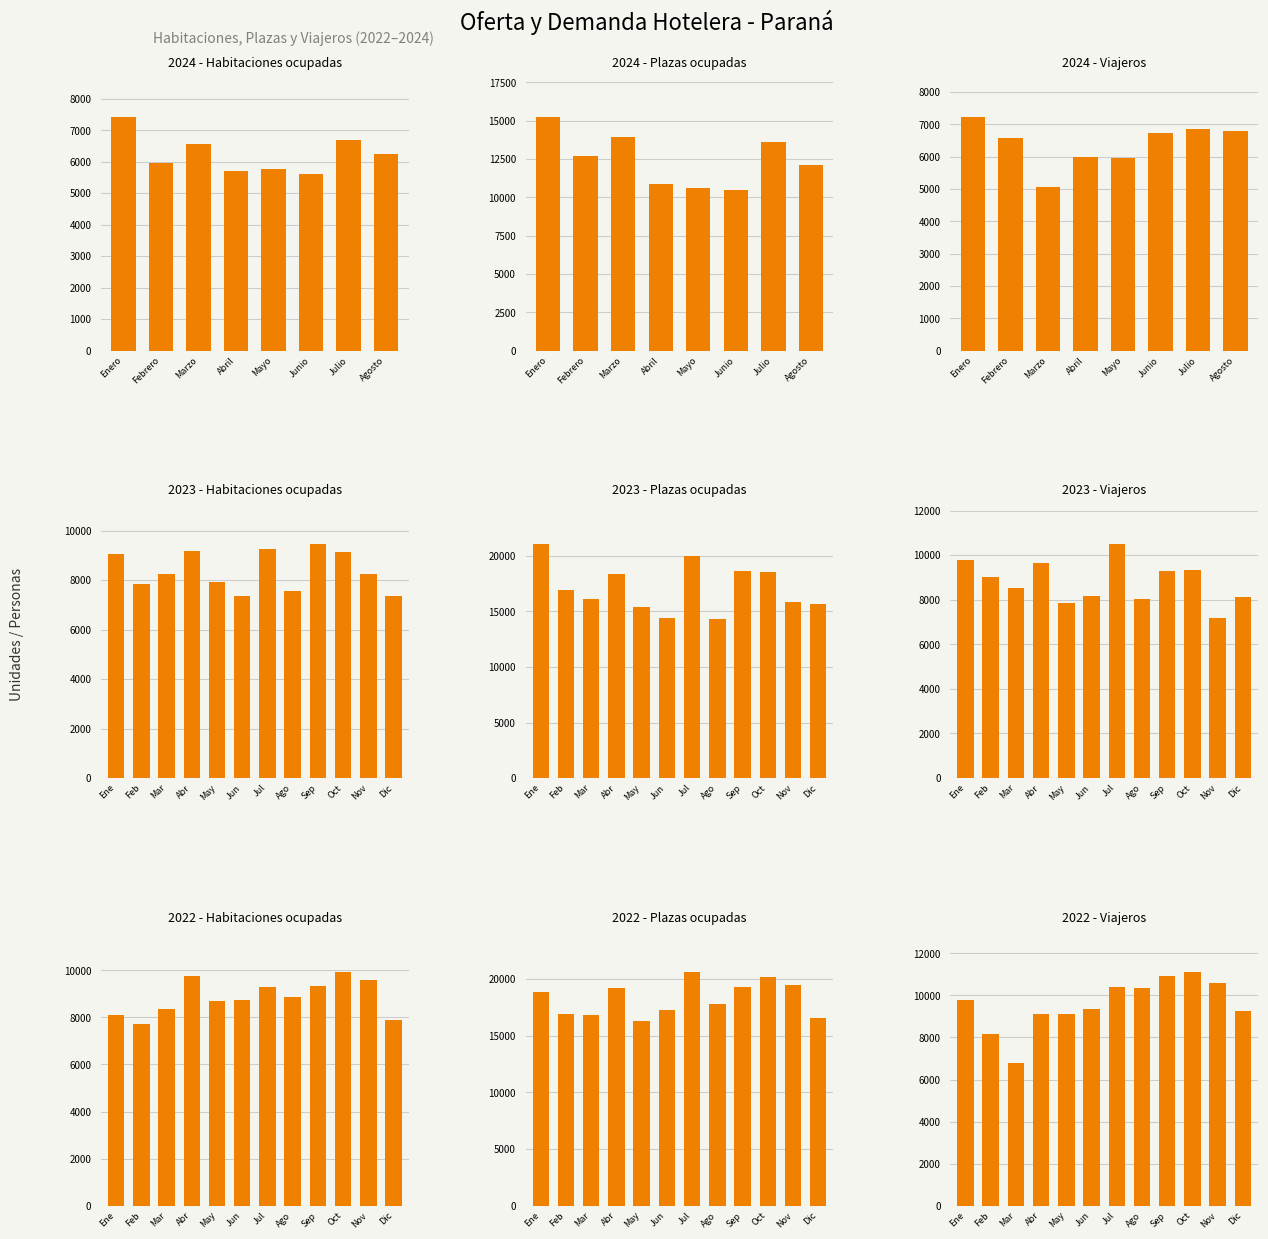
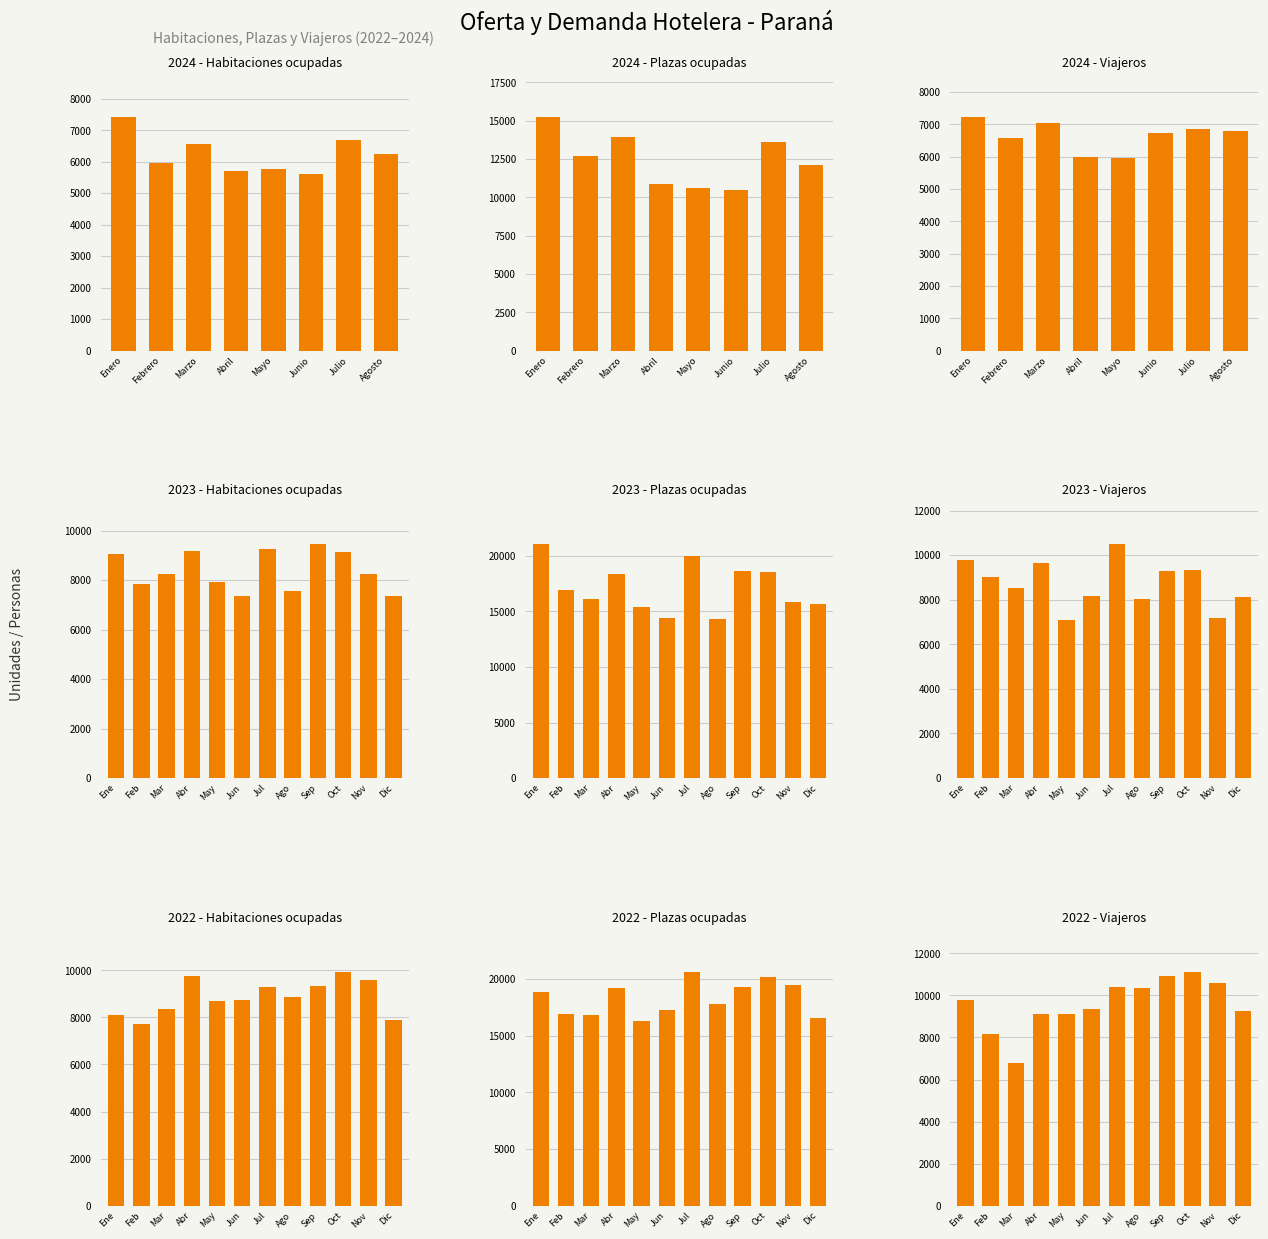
  {
    "2024 - Habitaciones ocupadas": {
      "Enero": 7400,
      "Febrero": 6000,
      "Marzo": 6500,
      "Abril": 5700,
      "Mayo": 5800,
      "Junio": 5600,
      "Julio": 6700,
      "Agosto": 6200
    },
    "2024 - Plazas ocupadas": {
      "Enero": 15300,
      "Febrero": 12700,
      "Marzo": 13900,
      "Abril": 10900,
      "Mayo": 10600,
      "Junio": 10500,
      "Julio": 13600,
      "Agosto": 12100
    },
    "2024 - Viajeros": {
      "Enero": 7200,
      "Febrero": 6600,
-     "Marzo": 5100,
+     "Marzo": 7000,
      "Abril": 6000,
      "Mayo": 6000,
      "Junio": 6700,
      "Julio": 6800,
      "Agosto": 6800
    },
    "2023 - Habitaciones ocupadas": {
      "Ene": 9000,
      "Feb": 7800,
      "Mar": 8200,
      "Abr": 9200,
      "May": 7900,
      "Jun": 7400,
      "Jul": 9300,
      "Ago": 7500,
      "Sep": 9400,
      "Oct": 9100,
      "Nov": 8200,
      "Dic": 7400
    },
    "2023 - Plazas ocupadas": {
      "Ene": 21000,
      "Feb": 17000,
      "Mar": 16100,
      "Abr": 18400,
      "May": 15400,
      "Jun": 14400,
      "Jul": 20000,
      "Ago": 14300,
      "Sep": 18700,
      "Oct": 18500,
      "Nov": 15900,
      "Dic": 15600
    },
    "2023 - Viajeros": {
      "Ene": 9800,
      "Feb": 9000,
      "Mar": 8500,
      "Abr": 9700,
-     "May": 7900,
+     "May": 7100,
      "Jun": 8200,
      "Jul": 10500,
      "Ago": 8000,
      "Sep": 9300,
      "Oct": 9300,
      "Nov": 7200,
      "Dic": 8100
    },
    "2022 - Habitaciones ocupadas": {
      "Ene": 8100,
      "Feb": 7700,
      "Mar": 8400,
      "Abr": 9700,
      "May": 8700,
      "Jun": 8700,
      "Jul": 9300,
      "Ago": 8900,
      "Sep": 9300,
      "Oct": 9900,
      "Nov": 9600,
      "Dic": 7900
    },
    "2022 - Plazas ocupadas": {
      "Ene": 18800,
      "Feb": 16900,
      "Mar": 16800,
      "Abr": 19200,
      "May": 16300,
      "Jun": 17200,
      "Jul": 20600,
      "Ago": 17800,
      "Sep": 19300,
      "Oct": 20200,
      "Nov": 19500,
      "Dic": 16600
    },
    "2022 - Viajeros": {
      "Ene": 9800,
      "Feb": 8100,
      "Mar": 6800,
      "Abr": 9100,
      "May": 9100,
      "Jun": 9300,
      "Jul": 10400,
      "Ago": 10400,
      "Sep": 10900,
      "Oct": 11100,
      "Nov": 10600,
      "Dic": 9300
    }
  }
